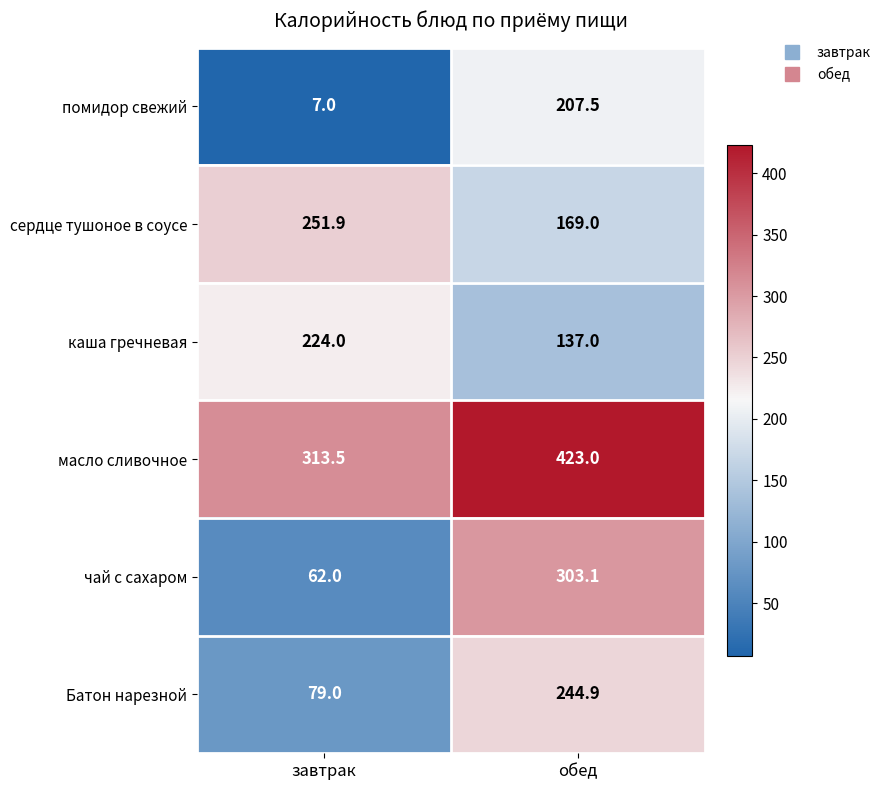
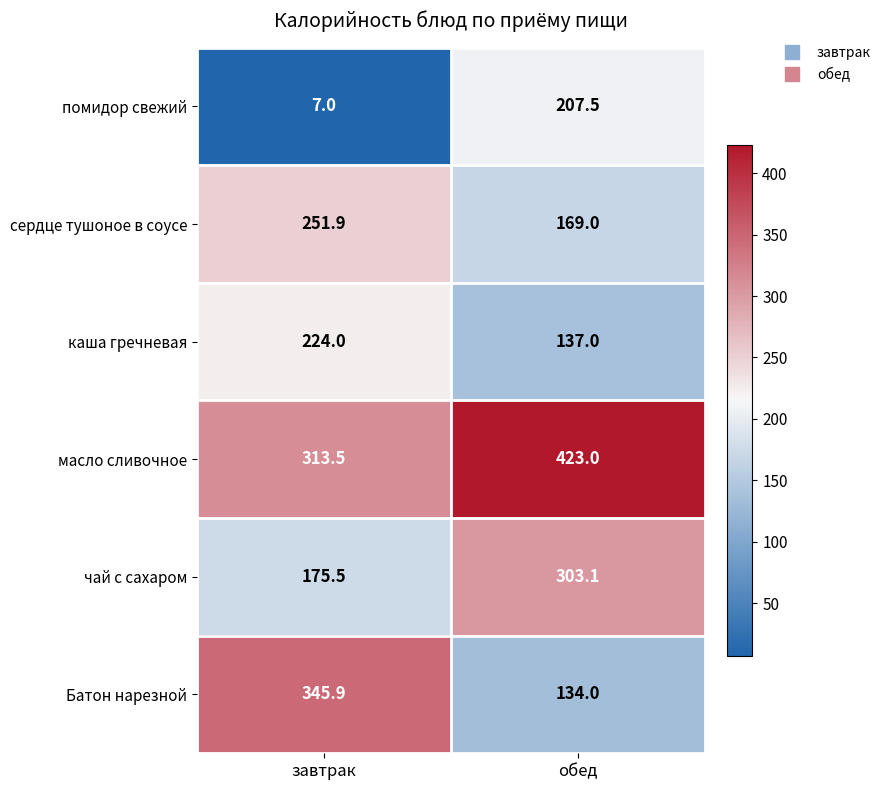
  {
    "помидор свежий": {
      "завтрак": 7.0,
      "обед": 207.5
    },
    "сердце тушоное в соусе": {
      "завтрак": 251.9,
      "обед": 169.0
    },
    "каша гречневая": {
      "завтрак": 224.0,
      "обед": 137.0
    },
    "масло сливочное": {
      "завтрак": 313.5,
      "обед": 423.0
    },
    "чай с сахаром": {
-     "завтрак": 62.0,
+     "завтрак": 175.5,
      "обед": 303.1
    },
    "Батон нарезной": {
-     "завтрак": 79.0,
-     "обед": 244.9
+     "завтрак": 345.9,
+     "обед": 134.0
    }
  }
